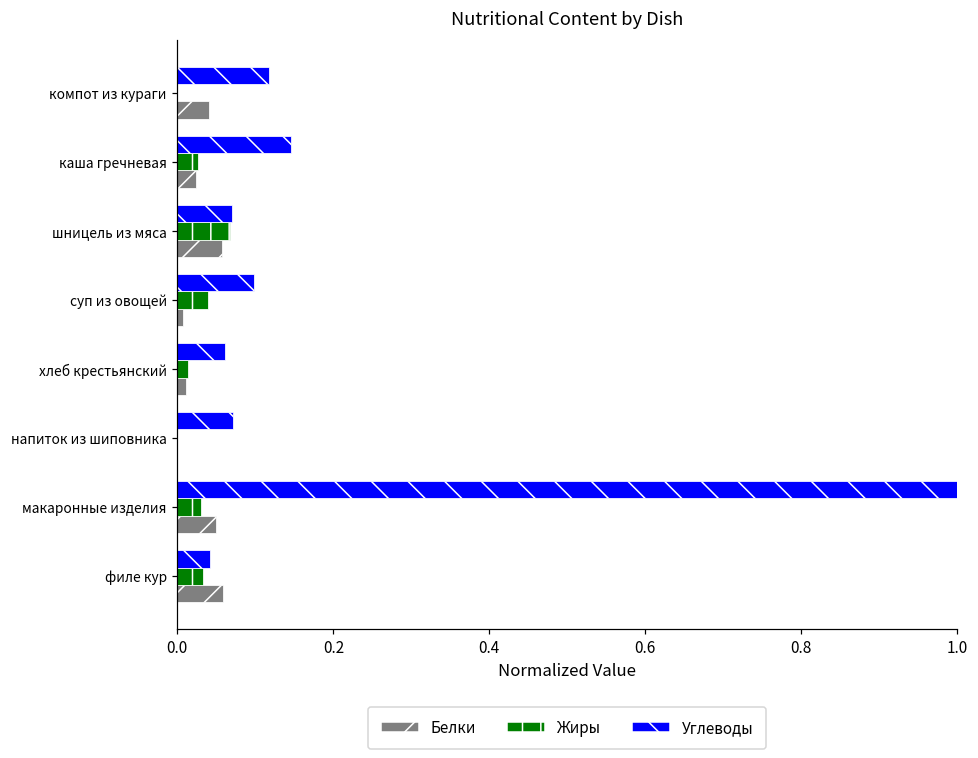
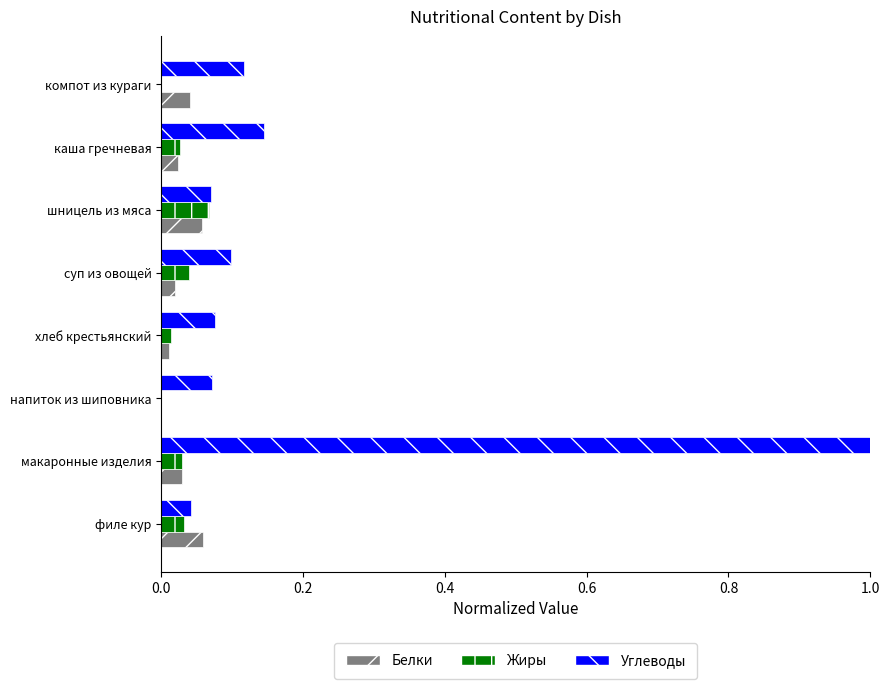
  {
    "Белки": {
      "компот из кураги": 0.04,
      "каша гречневая": 0.02,
      "шницель из мяса": 0.06,
-     "суп из овощей": 0.01,
+     "суп из овощей": 0.02,
      "хлеб крестьянский": 0.01,
      "напиток из шиповника": 0.00,
-     "макаронные изделия": 0.05,
+     "макаронные изделия": 0.03,
      "филе кур": 0.06
    },
    "Жиры": {
      "каша гречневая": 0.03,
      "шницель из мяса": 0.07,
      "суп из овощей": 0.04,
      "хлеб крестьянский": 0.01,
      "напиток из шиповника": 0.00,
      "макаронные изделия": 0.03,
      "филе кур": 0.03
    },
    "Углеводы": {
      "компот из кураги": 0.12,
      "каша гречневая": 0.15,
      "шницель из мяса": 0.07,
      "суп из овощей": 0.10,
-     "хлеб крестьянский": 0.06,
+     "хлеб крестьянский": 0.08,
      "напиток из шиповника": 0.07,
      "макаронные изделия": 1.00,
      "филе кур": 0.04
    }
  }
